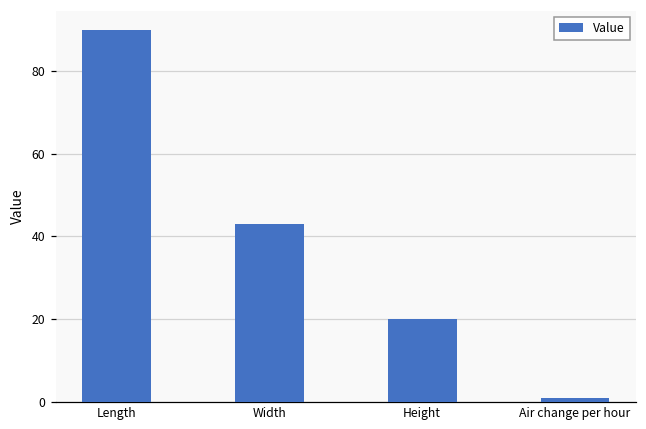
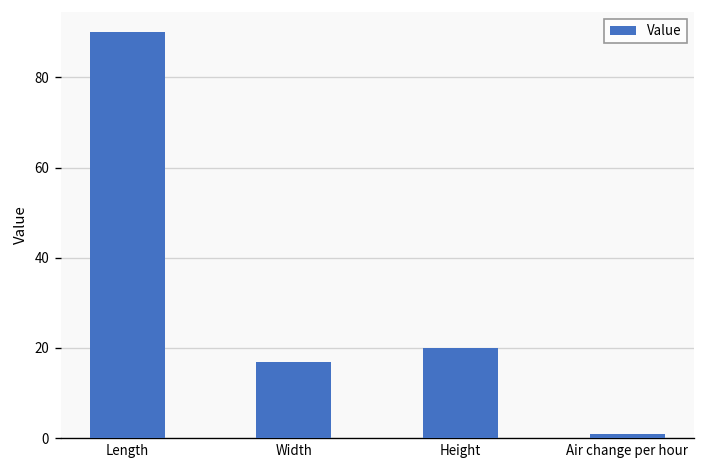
  {
    "Length": 90,
-   "Width": 43,
+   "Width": 17,
    "Height": 20,
    "Air change per hour": 1
  }
